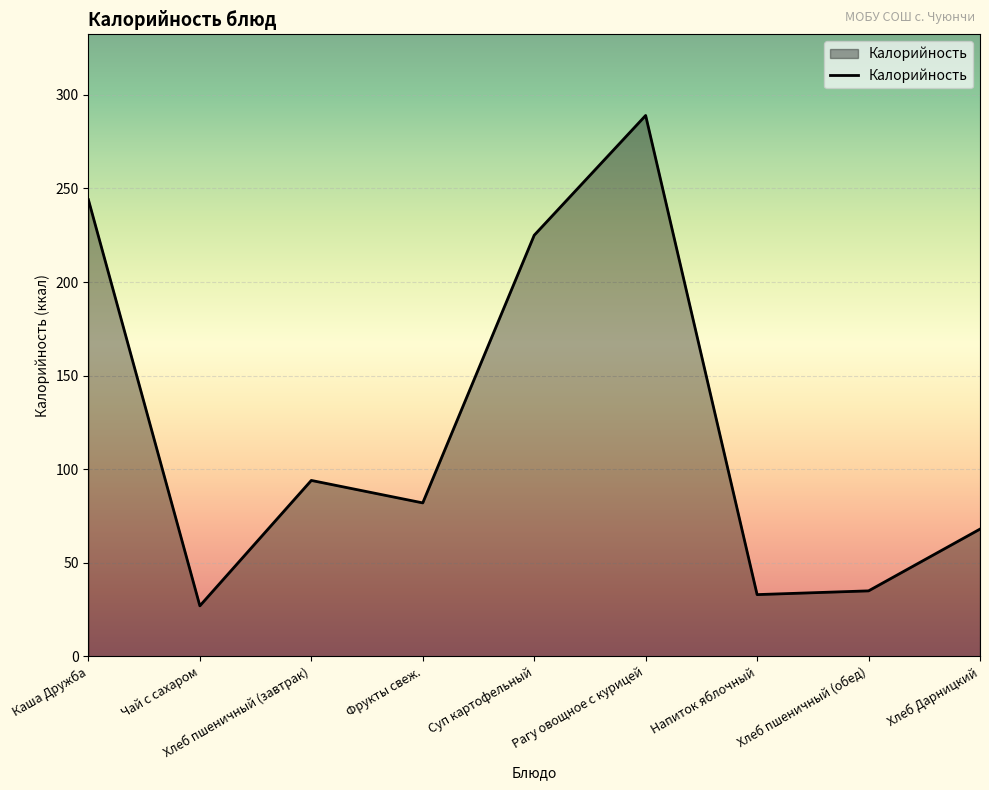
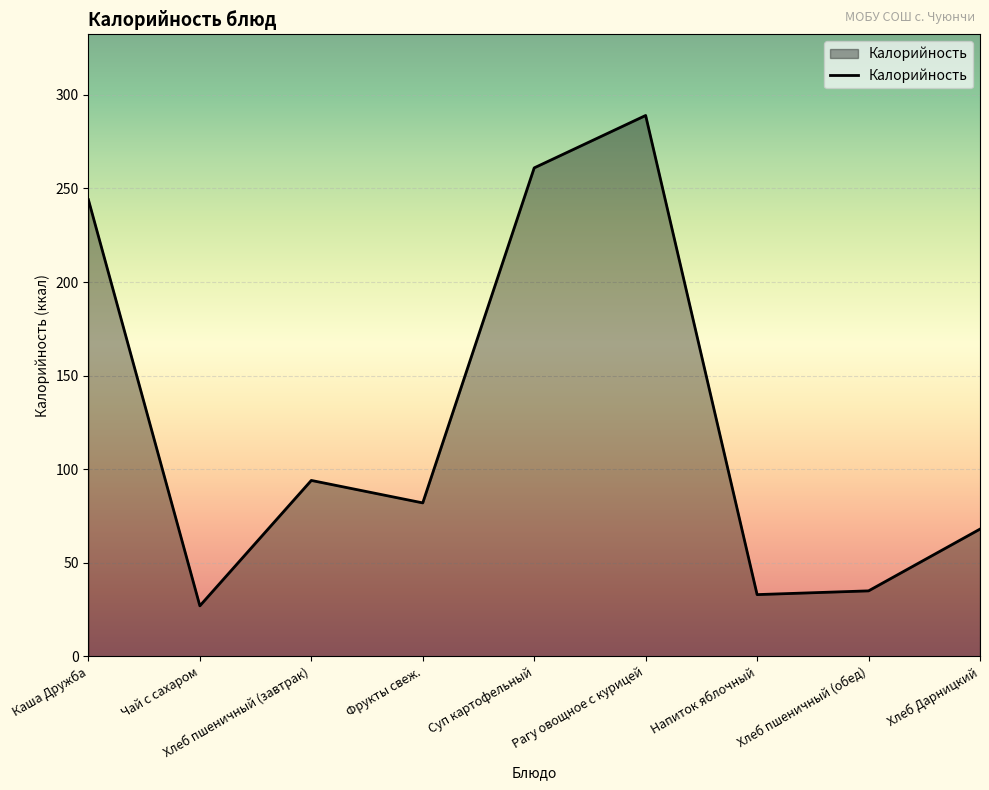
  {
    "Каша Дружба": 244,
    "Чай с сахаром": 27,
    "Хлеб пшеничный (завтрак)": 94,
    "Фрукты свеж.": 82,
-   "Суп картофельный": 225,
+   "Суп картофельный": 261,
    "Рагу овощное с курицей": 289,
    "Напиток яблочный": 33,
    "Хлеб пшеничный (обед)": 35,
    "Хлеб Дарницкий": 68
  }
